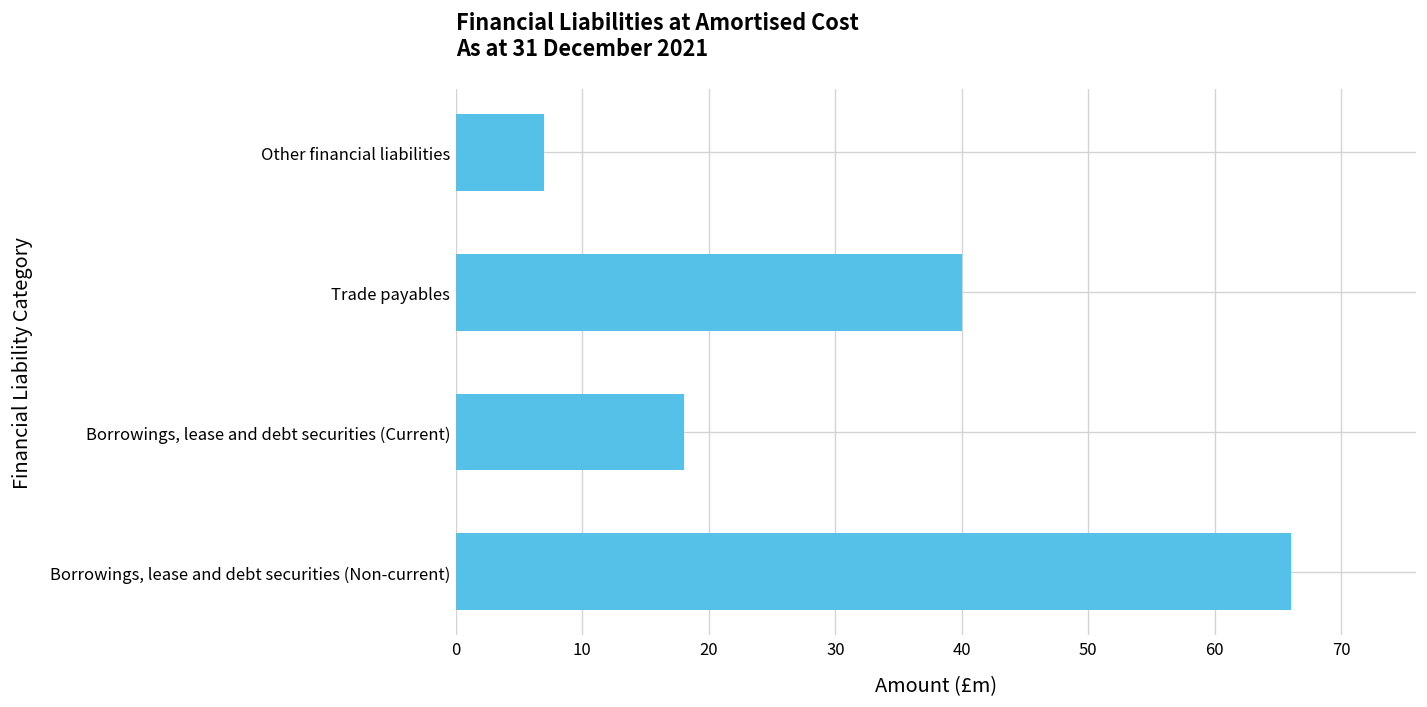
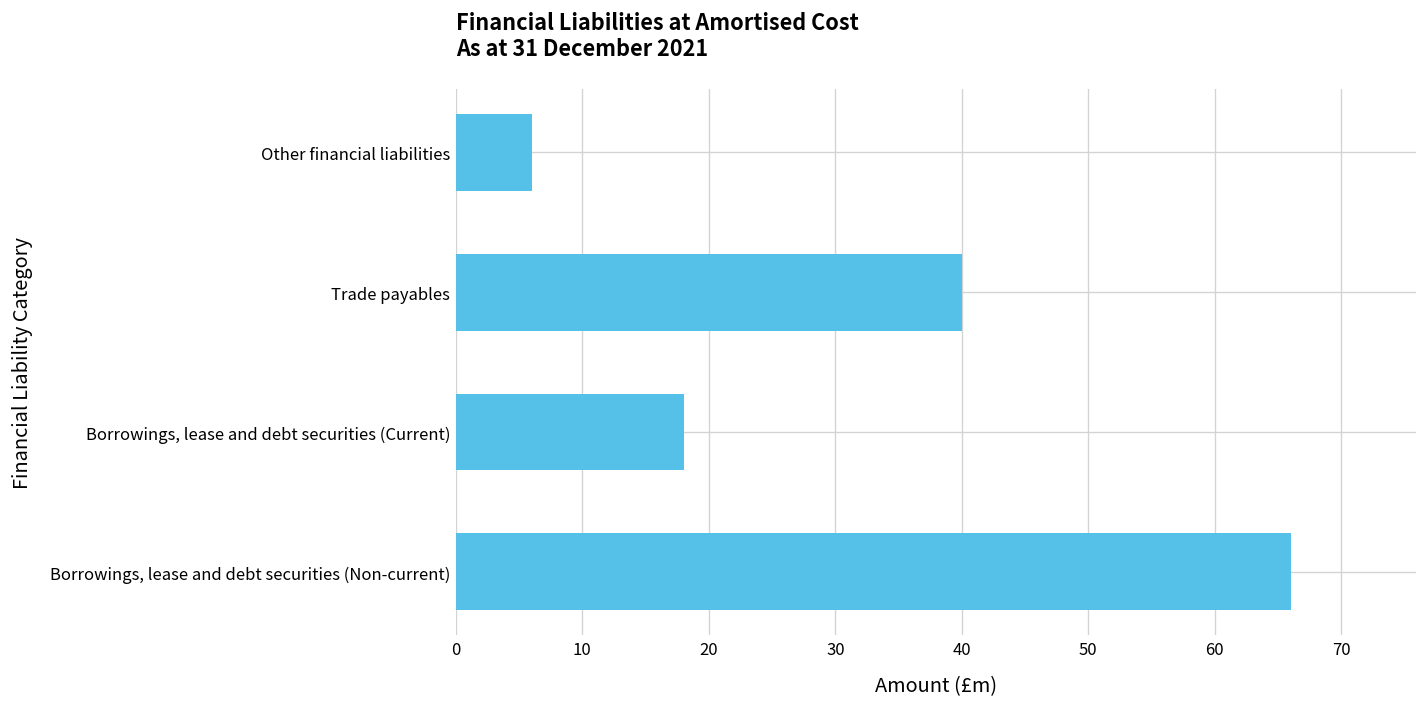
  {
-   "Other financial liabilities": 7,
+   "Other financial liabilities": 6,
    "Trade payables": 40,
    "Borrowings, lease and debt securities (Current)": 18,
    "Borrowings, lease and debt securities (Non-current)": 66
  }
